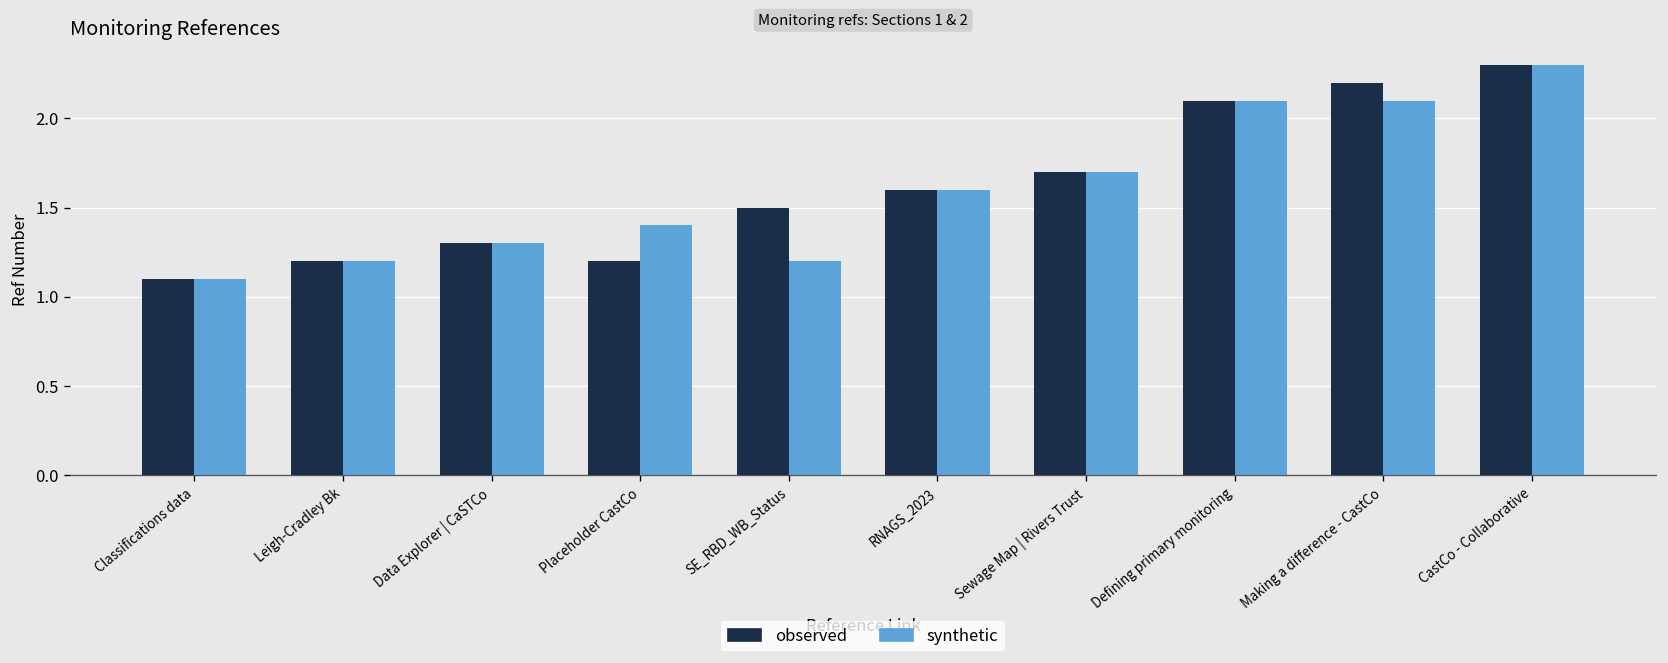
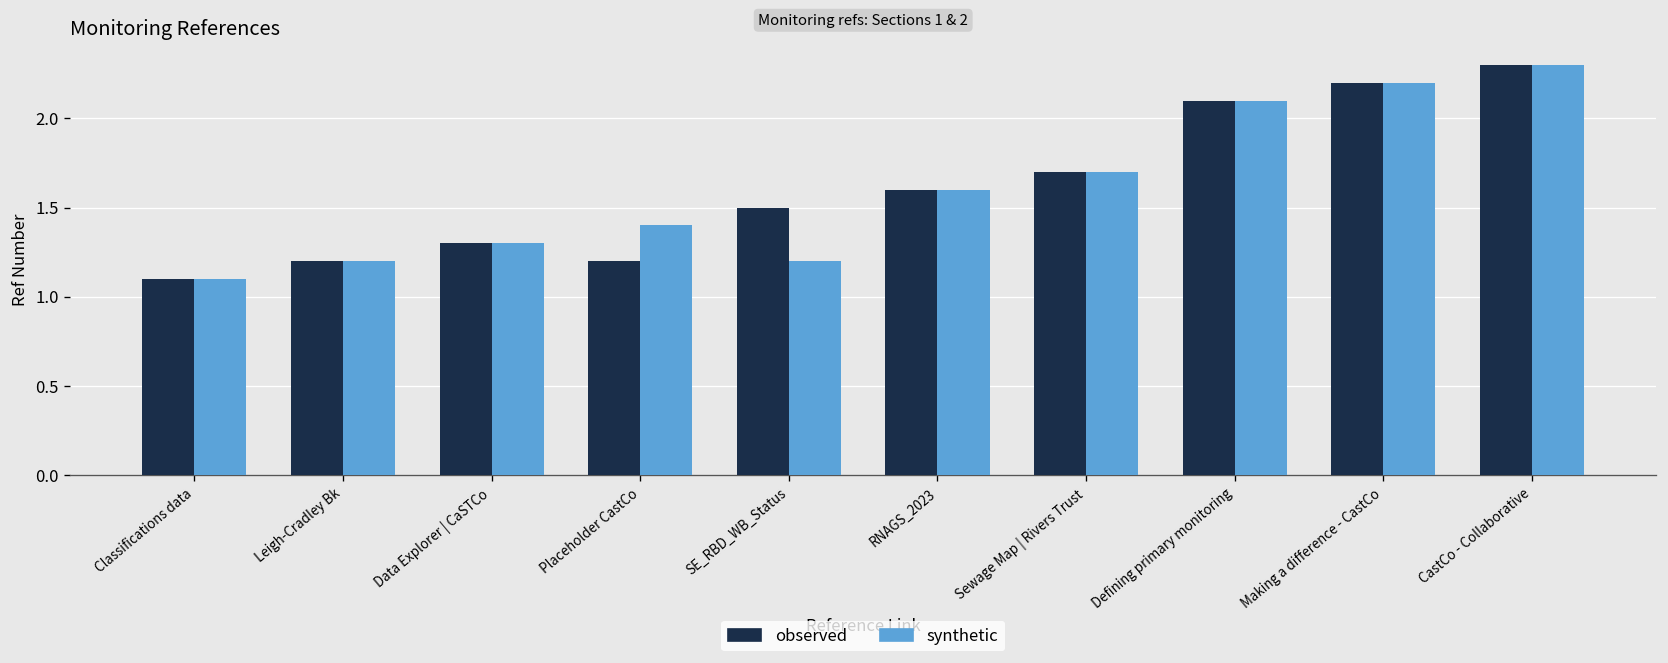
  {
    "observed": {
      "Classifications data": 1.1,
      "Leigh-Cradley Bk": 1.2,
      "Data Explorer | CaSTCo": 1.3,
      "Placeholder CastCo": 1.2,
      "SE_RBD_WB_Status": 1.5,
      "RNAGS_2023": 1.6,
      "Sewage Map | Rivers Trust": 1.7,
      "Defining primary monitoring": 2.1,
      "Making a difference - CastCo": 2.2,
      "CastCo - Collaborative": 2.3
    },
    "synthetic": {
      "Classifications data": 1.1,
      "Leigh-Cradley Bk": 1.2,
      "Data Explorer | CaSTCo": 1.3,
      "Placeholder CastCo": 1.4,
      "SE_RBD_WB_Status": 1.2,
      "RNAGS_2023": 1.6,
      "Sewage Map | Rivers Trust": 1.7,
      "Defining primary monitoring": 2.1,
-     "Making a difference - CastCo": 2.1,
+     "Making a difference - CastCo": 2.2,
      "CastCo - Collaborative": 2.3
    }
  }
